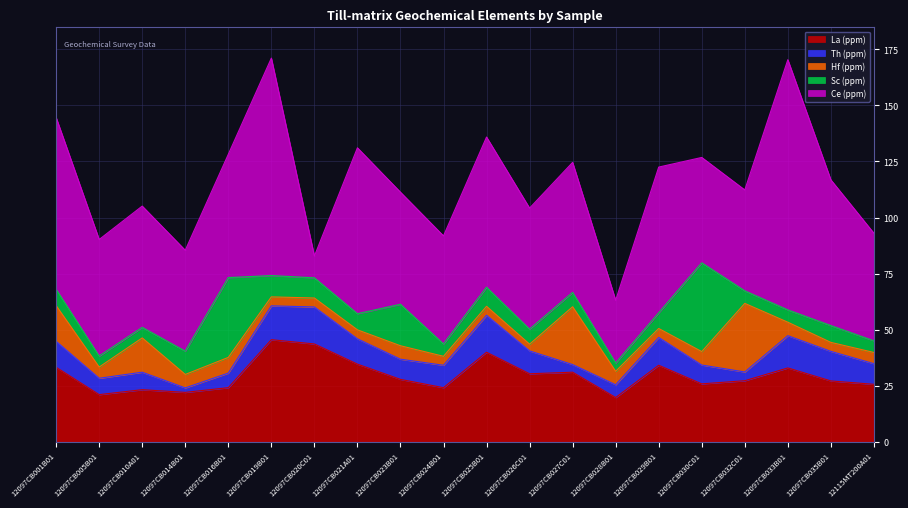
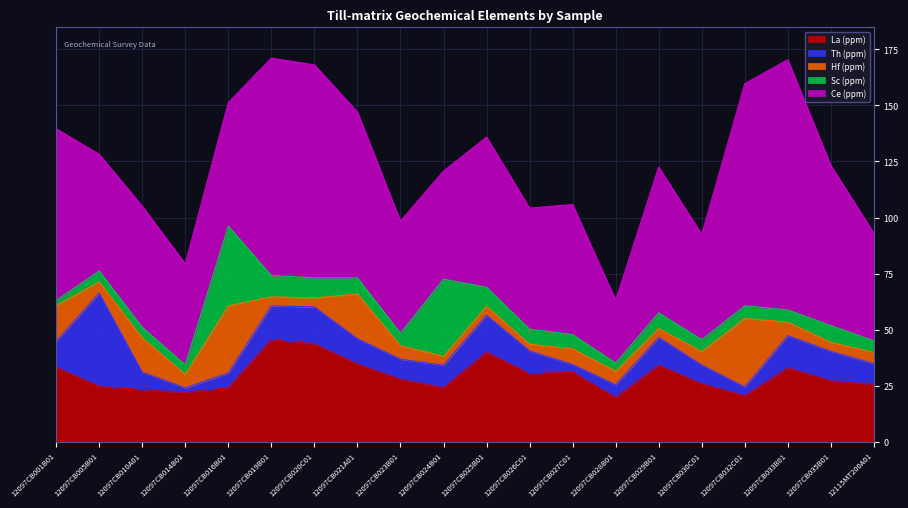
  {
    "La (ppm)": {
      "12097CB001B01": 33,
-     "12097CB005B01": 21,
+     "12097CB005B01": 25,
      "12097CB010A01": 23,
      "12097CB014B01": 22,
      "12097CB016B01": 24,
      "12097CB019B01": 46,
      "12097CB020C01": 44,
      "12097CB021A01": 35,
      "12097CB023B01": 28,
      "12097CB024B01": 24,
      "12097CB025B01": 40,
      "12097CB026C01": 30,
      "12097CB027C01": 31,
      "12097CB028B01": 20,
      "12097CB029B01": 34,
      "12097CB030C01": 26,
-     "12097CB032C01": 27,
+     "12097CB032C01": 21,
      "12097CB033B01": 33,
      "12097CB035B01": 27,
      "12115MT200A01": 26
    },
    "Th (ppm)": {
      "12097CB001B01": 12,
-     "12097CB005B01": 7,
+     "12097CB005B01": 42,
      "12097CB010A01": 8,
      "12097CB014B01": 2,
      "12097CB016B01": 7,
      "12097CB019B01": 15,
      "12097CB020C01": 17,
      "12097CB021A01": 11,
      "12097CB023B01": 9,
      "12097CB024B01": 10,
      "12097CB025B01": 17,
      "12097CB026C01": 10,
      "12097CB027C01": 3,
      "12097CB028B01": 6,
      "12097CB029B01": 12,
      "12097CB030C01": 8,
      "12097CB032C01": 4,
      "12097CB033B01": 14,
      "12097CB035B01": 13,
      "12115MT200A01": 9
    },
    "Hf (ppm)": {
      "12097CB001B01": 16,
      "12097CB005B01": 5,
      "12097CB010A01": 15,
      "12097CB014B01": 6,
-     "12097CB016B01": 7,
+     "12097CB016B01": 30,
      "12097CB019B01": 4,
      "12097CB020C01": 4,
-     "12097CB021A01": 4,
+     "12097CB021A01": 20,
      "12097CB023B01": 6,
      "12097CB024B01": 4,
      "12097CB025B01": 4,
      "12097CB026C01": 3,
-     "12097CB027C01": 26,
+     "12097CB027C01": 7,
      "12097CB028B01": 6,
      "12097CB029B01": 4,
      "12097CB030C01": 6,
      "12097CB032C01": 31,
      "12097CB033B01": 6,
      "12097CB035B01": 4,
      "12115MT200A01": 5
    },
    "Sc (ppm)": {
-     "12097CB001B01": 7,
+     "12097CB001B01": 2,
      "12097CB005B01": 5,
      "12097CB010A01": 5,
-     "12097CB014B01": 10,
+     "12097CB014B01": 4,
      "12097CB016B01": 36,
      "12097CB019B01": 10,
      "12097CB020C01": 9,
      "12097CB021A01": 7,
-     "12097CB023B01": 19,
-     "12097CB024B01": 6,
+     "12097CB023B01": 6,
+     "12097CB024B01": 34,
      "12097CB025B01": 9,
      "12097CB026C01": 7,
      "12097CB027C01": 6,
      "12097CB028B01": 4,
      "12097CB029B01": 7,
-     "12097CB030C01": 40,
+     "12097CB030C01": 5,
      "12097CB032C01": 6,
      "12097CB033B01": 6,
      "12097CB035B01": 8,
      "12115MT200A01": 5
    },
    "Ce (ppm)": {
      "12097CB001B01": 77,
      "12097CB005B01": 52,
      "12097CB010A01": 54,
      "12097CB014B01": 45,
      "12097CB016B01": 55,
      "12097CB019B01": 97,
-     "12097CB020C01": 10,
+     "12097CB020C01": 95,
      "12097CB021A01": 74,
      "12097CB023B01": 50,
      "12097CB024B01": 48,
      "12097CB025B01": 67,
      "12097CB026C01": 54,
      "12097CB027C01": 58,
      "12097CB028B01": 28,
      "12097CB029B01": 65,
      "12097CB030C01": 47,
-     "12097CB032C01": 45,
+     "12097CB032C01": 99,
      "12097CB033B01": 112,
-     "12097CB035B01": 65,
+     "12097CB035B01": 71,
      "12115MT200A01": 48
    }
  }
